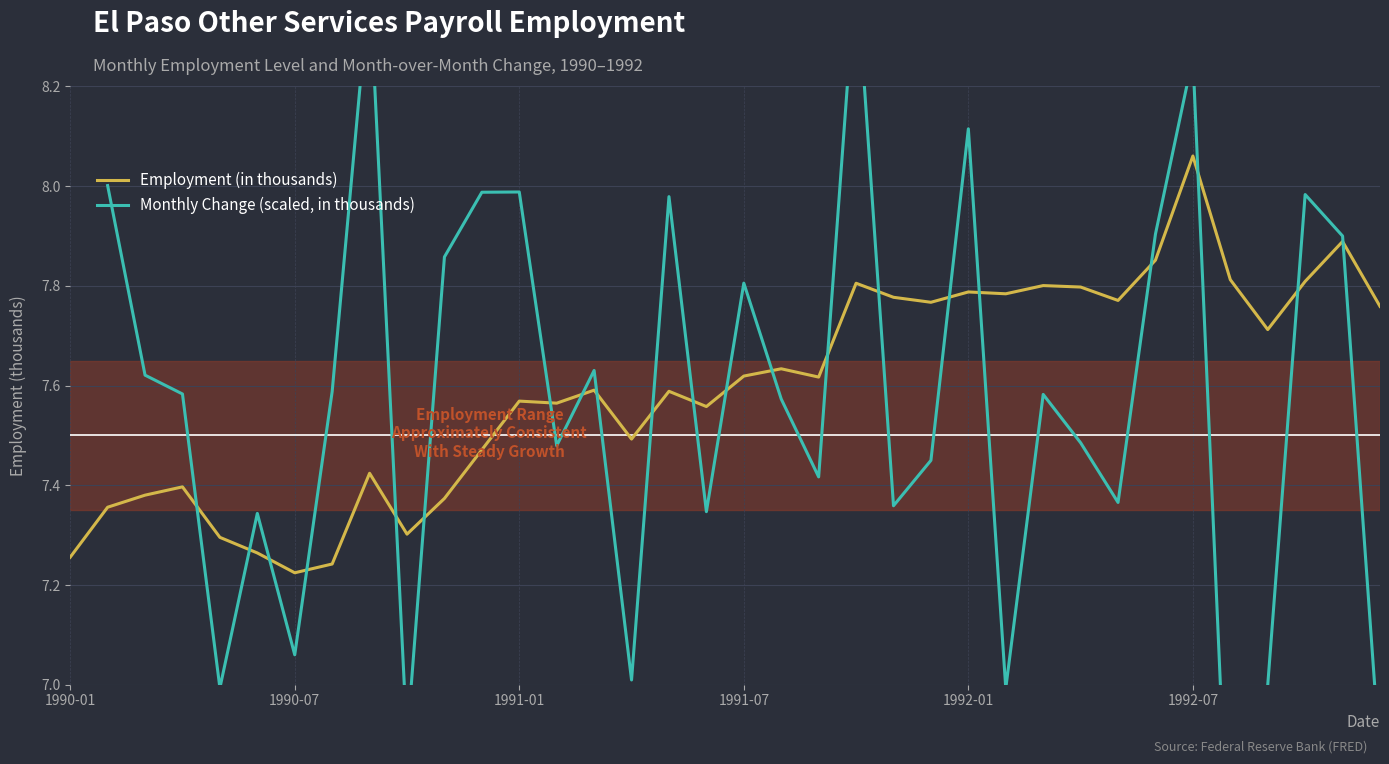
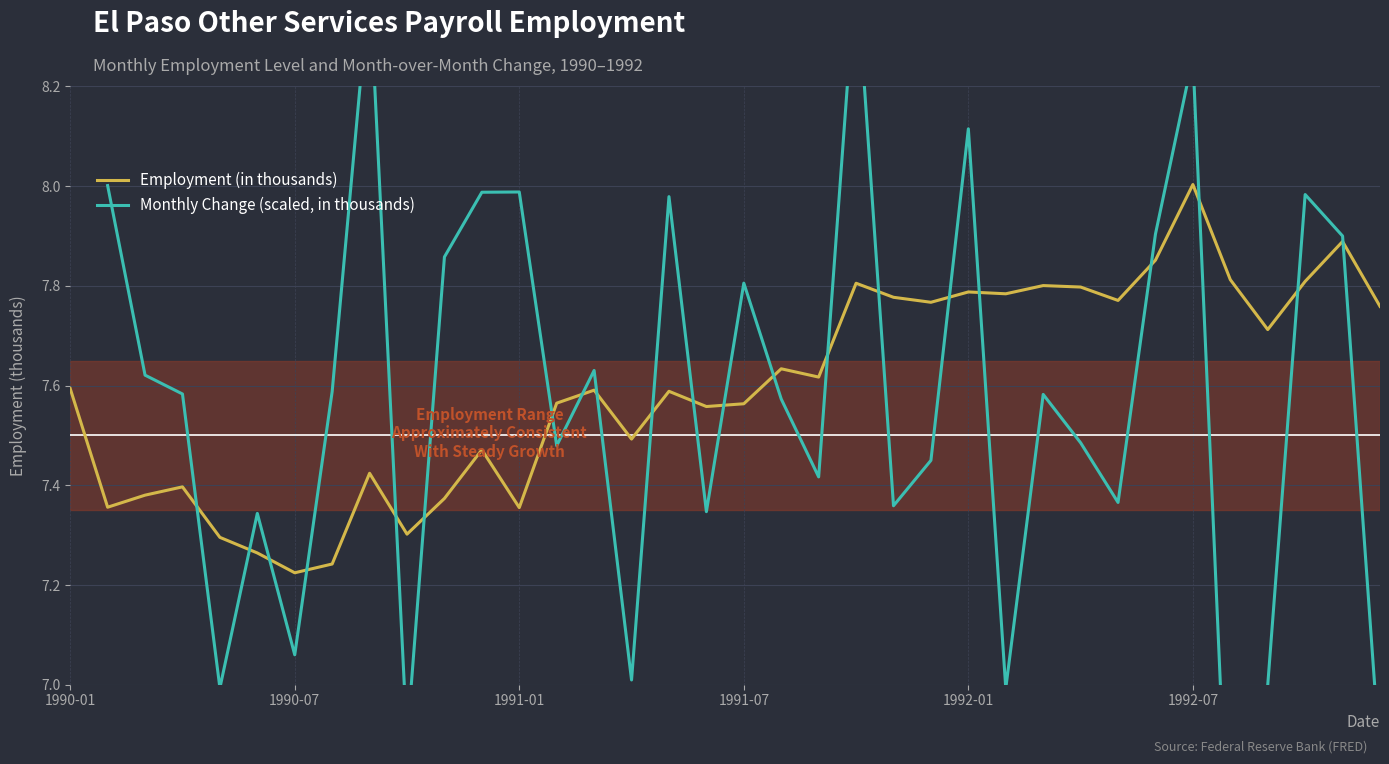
  {
    "Employment (in thousands)": {
-     "1990-01": 7.26,
+     "1990-01": 7.59,
      "1990-07": 7.22,
-     "1991-01": 7.57,
-     "1991-07": 7.62,
+     "1991-01": 7.36,
+     "1991-07": 7.56,
      "1992-01": 7.79,
-     "1992-07": 8.06
+     "1992-07": 8.00
    },
    "Monthly Change (scaled, in thousands)": {
      "1990-07": 7.06,
      "1991-01": 7.99,
      "1991-07": 7.81,
      "1992-01": 8.12
    }
  }
